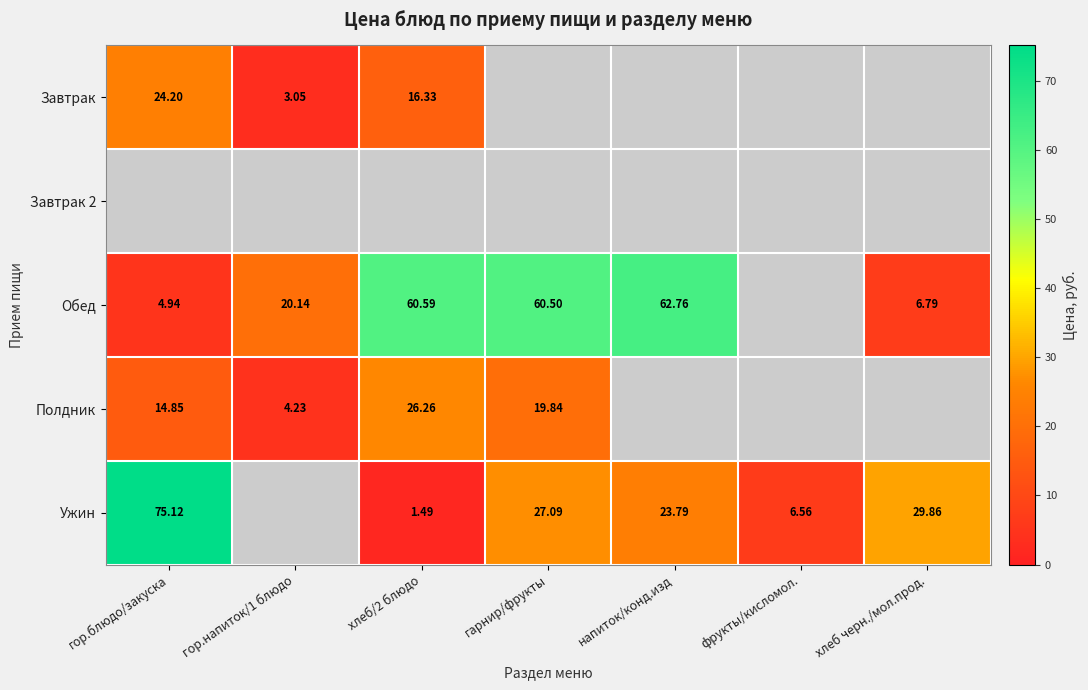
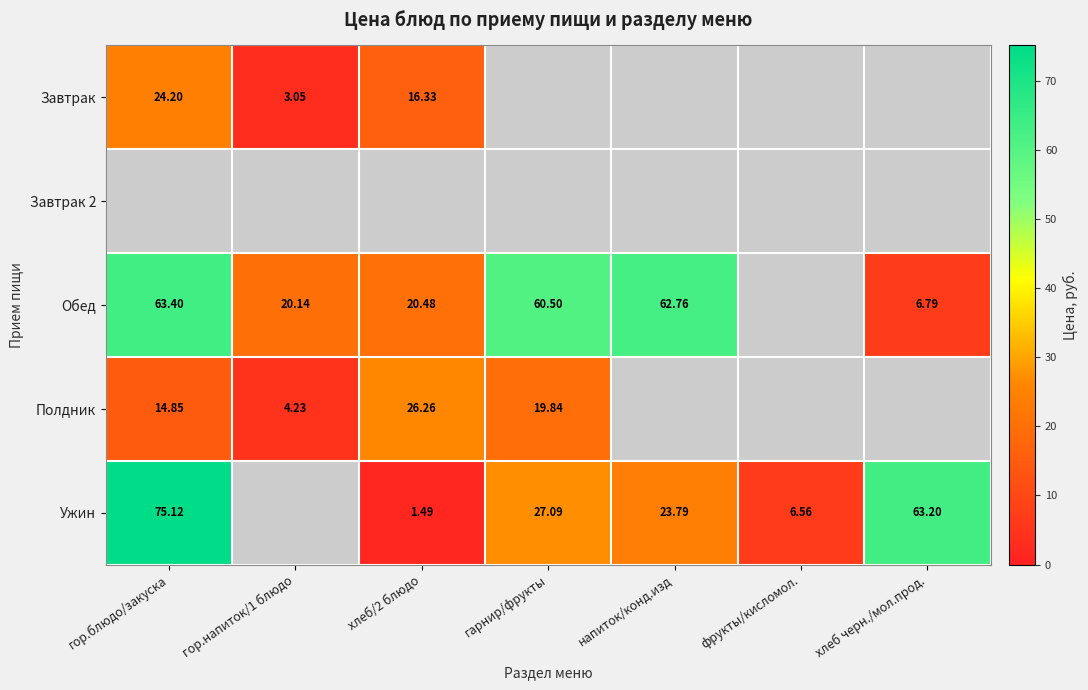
  {
    "Завтрак": {
      "гор.блюдо/закуска": 24.20,
      "гор.напиток/1 блюдо": 3.05,
      "хлеб/2 блюдо": 16.33
    },
    "Обед": {
-     "гор.блюдо/закуска": 4.94,
+     "гор.блюдо/закуска": 63.40,
      "гор.напиток/1 блюдо": 20.14,
-     "хлеб/2 блюдо": 60.59,
+     "хлеб/2 блюдо": 20.48,
      "гарнир/фрукты": 60.50,
      "напиток/конд.изд": 62.76,
      "хлеб черн./мол.прод.": 6.79
    },
    "Полдник": {
      "гор.блюдо/закуска": 14.85,
      "гор.напиток/1 блюдо": 4.23,
      "хлеб/2 блюдо": 26.26,
      "гарнир/фрукты": 19.84
    },
    "Ужин": {
      "гор.блюдо/закуска": 75.12,
      "хлеб/2 блюдо": 1.49,
      "гарнир/фрукты": 27.09,
      "напиток/конд.изд": 23.79,
      "фрукты/кисломол.": 6.56,
-     "хлеб черн./мол.прод.": 29.86
+     "хлеб черн./мол.прод.": 63.20
    }
  }
